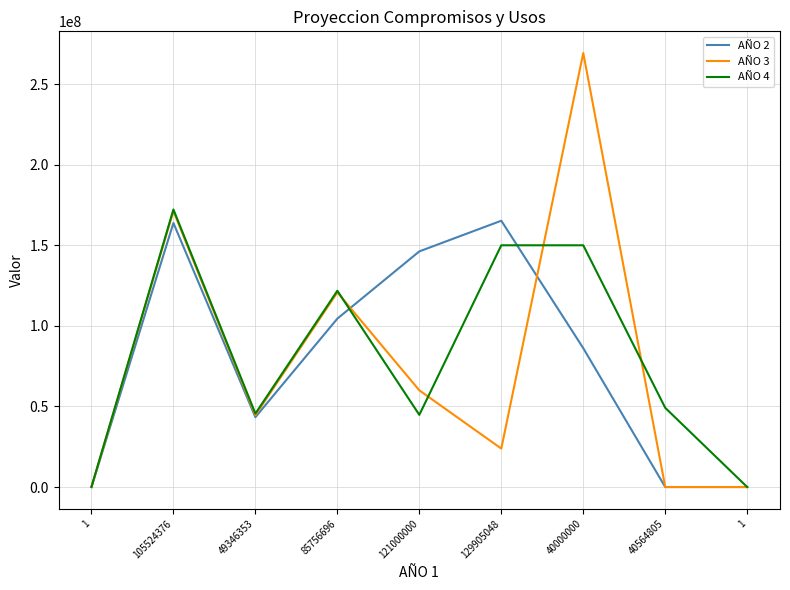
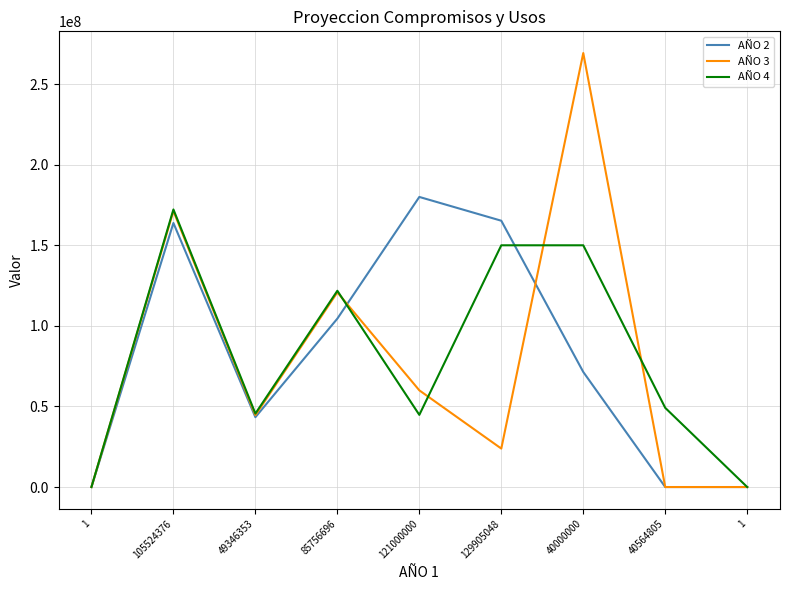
  {
    "AÑO 2": {
      "105524376": 164000000,
      "85756696": 105000000,
-     "121000000": 146000000,
+     "121000000": 180000000,
      "129905048": 165000000,
-     "40000000": 86000000
+     "40000000": 71000000
    },
    "AÑO 3": {
      "121000000": 60000000,
      "129905048": 24000000,
      "40000000": 269000000
    },
    "AÑO 4": {
      "121000000": 45000000,
      "129905048": 150000000,
      "40000000": 150000000,
      "40564805": 49000000
    }
  }
